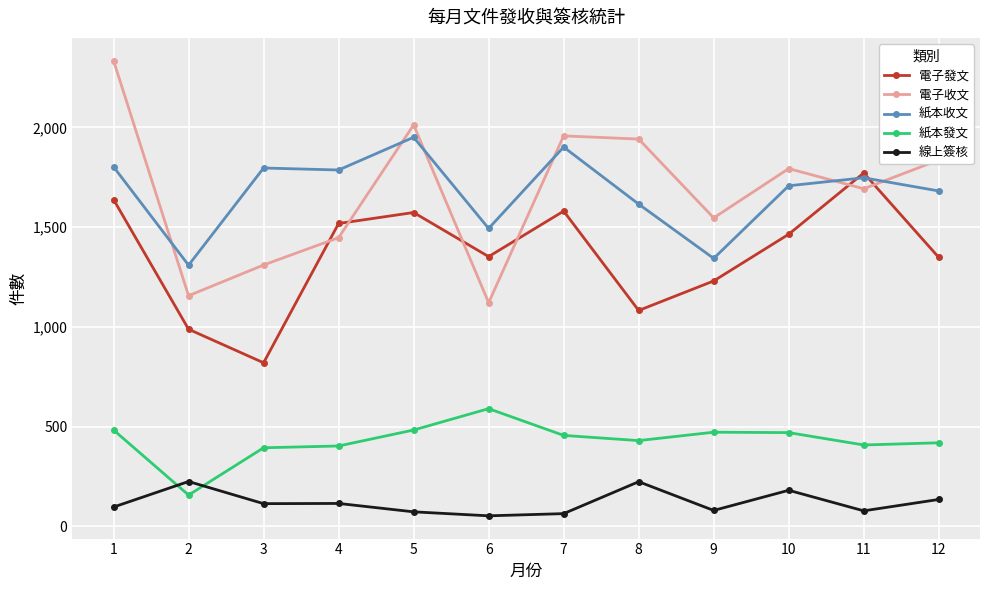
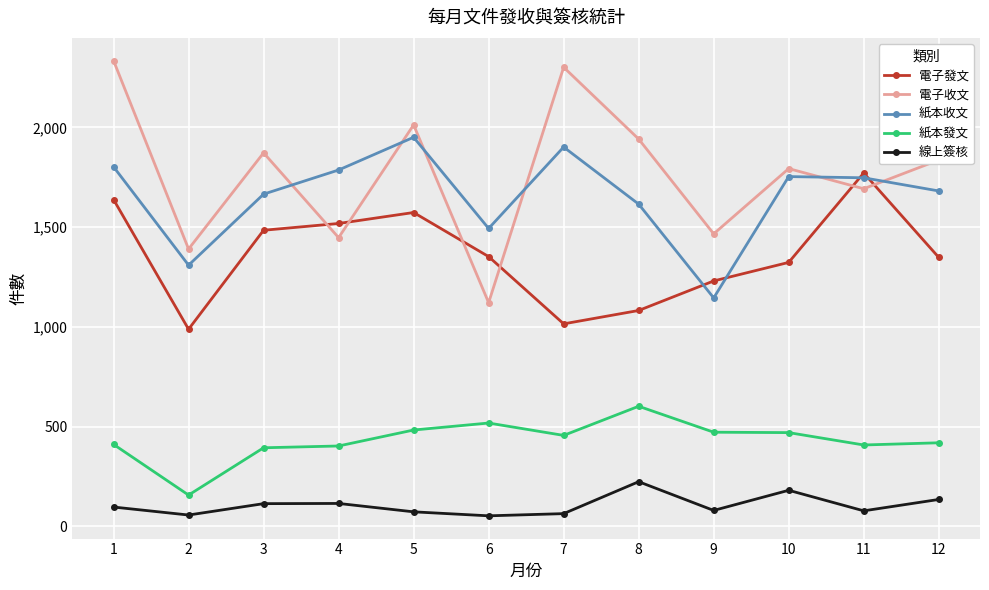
  {
    "電子發文": {
      "1": "1,640",
      "2": "990",
-     "3": "820",
+     "3": "1,480",
      "4": "1,520",
      "5": "1,570",
      "6": "1,350",
-     "7": "1,580",
+     "7": "1,020",
      "8": "1,080",
      "9": "1,230",
-     "10": "1,460",
+     "10": "1,320",
      "11": "1,770",
      "12": "1,350"
    },
    "電子收文": {
      "1": "2,330",
-     "2": "1,160",
-     "3": "1,310",
+     "2": "1,390",
+     "3": "1,870",
      "4": "1,450",
      "5": "2,010",
      "6": "1,120",
-     "7": "1,960",
+     "7": "2,300",
      "8": "1,940",
-     "9": "1,550",
+     "9": "1,470",
      "10": "1,790",
      "11": "1,690"
    },
    "紙本收文": {
      "1": "1,800",
      "2": "1,310",
-     "3": "1,800",
+     "3": "1,670",
      "4": "1,790",
      "5": "1,950",
      "6": "1,490",
      "7": "1,900",
      "8": "1,620",
-     "9": "1,340",
-     "10": "1,710",
+     "9": "1,150",
+     "10": "1,750",
      "11": "1,750",
      "12": "1,680"
    },
    "紙本發文": {
-     "1": "480",
+     "1": "410",
      "2": "160",
      "3": "390",
      "4": "400",
      "5": "480",
-     "6": "590",
+     "6": "520",
      "7": "460",
-     "8": "430",
+     "8": "600",
      "9": "470",
      "10": "470",
      "11": "410",
      "12": "420"
    },
    "線上簽核": {
      "1": "100",
-     "2": "230",
+     "2": "60",
      "3": "110",
      "4": "120",
      "5": "70",
      "6": "50",
      "7": "60",
      "8": "220",
      "9": "80",
      "10": "180",
      "11": "80",
      "12": "140"
    }
  }
